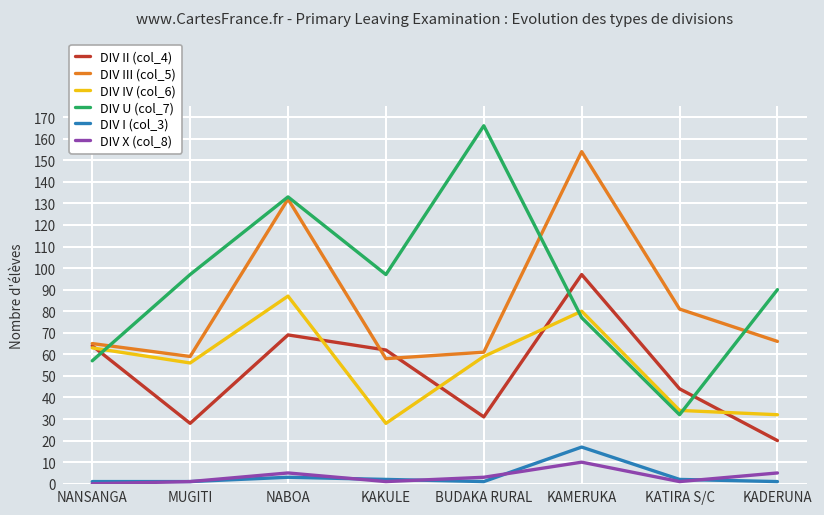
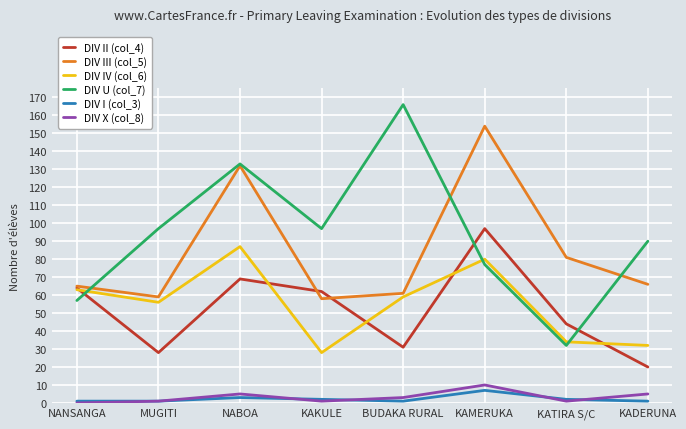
  {
    "DIV II (col_4)": {
      "MUGITI": 28,
      "NABOA": 69,
      "KAKULE": 62,
      "BUDAKA RURAL": 31,
      "KAMERUKA": 97,
      "KATIRA S/C": 44,
      "KADERUNA": 20
    },
    "DIV III (col_5)": {
      "MUGITI": 59,
      "KAKULE": 58,
      "BUDAKA RURAL": 61,
      "KAMERUKA": 154,
      "KATIRA S/C": 81,
      "KADERUNA": 66
    },
    "DIV IV (col_6)": {
      "MUGITI": 56,
      "NABOA": 87,
      "KAKULE": 28,
      "BUDAKA RURAL": 59,
      "KAMERUKA": 80,
      "KATIRA S/C": 34,
      "KADERUNA": 32
    },
    "DIV U (col_7)": {
      "NANSANGA": 57,
      "MUGITI": 97,
      "KAKULE": 97,
      "BUDAKA RURAL": 166,
      "KAMERUKA": 77,
      "KATIRA S/C": 32,
      "KADERUNA": 90
    },
    "DIV I (col_3)": {
      "NABOA": 3,
      "BUDAKA RURAL": 1,
-     "KAMERUKA": 17,
+     "KAMERUKA": 7,
      "KADERUNA": 1
    },
    "DIV X (col_8)": {
      "NABOA": 5,
      "BUDAKA RURAL": 3,
      "KAMERUKA": 10,
      "KADERUNA": 5
    }
  }
